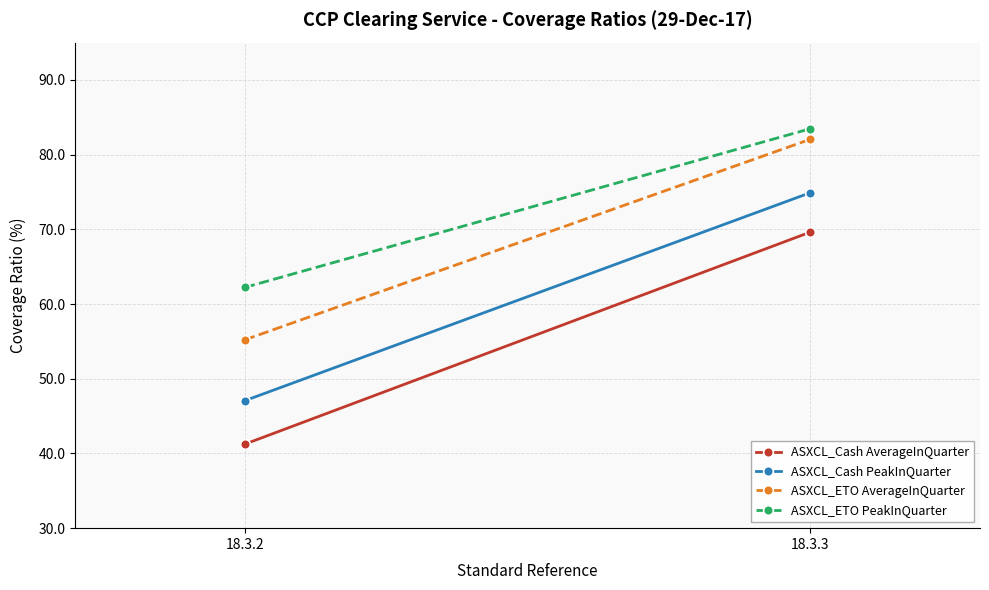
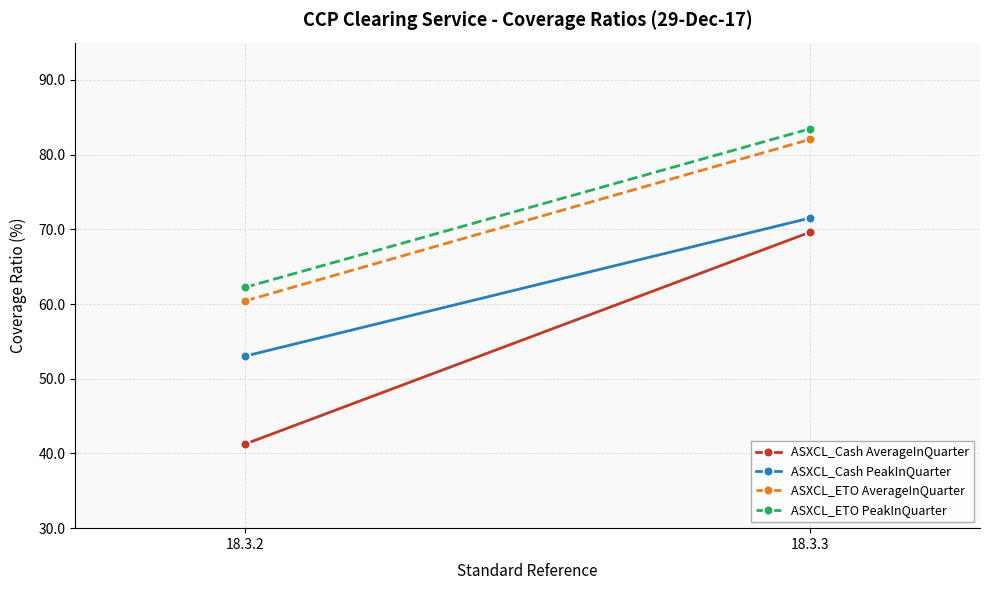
  {
    "ASXCL_Cash AverageInQuarter": {
      "18.3.2": 41,
      "18.3.3": 70
    },
    "ASXCL_Cash PeakInQuarter": {
-     "18.3.2": 47,
-     "18.3.3": 75
+     "18.3.2": 53,
+     "18.3.3": 72
    },
    "ASXCL_ETO AverageInQuarter": {
-     "18.3.2": 55,
+     "18.3.2": 60,
      "18.3.3": 82
    },
    "ASXCL_ETO PeakInQuarter": {
      "18.3.2": 62,
      "18.3.3": 83
    }
  }
